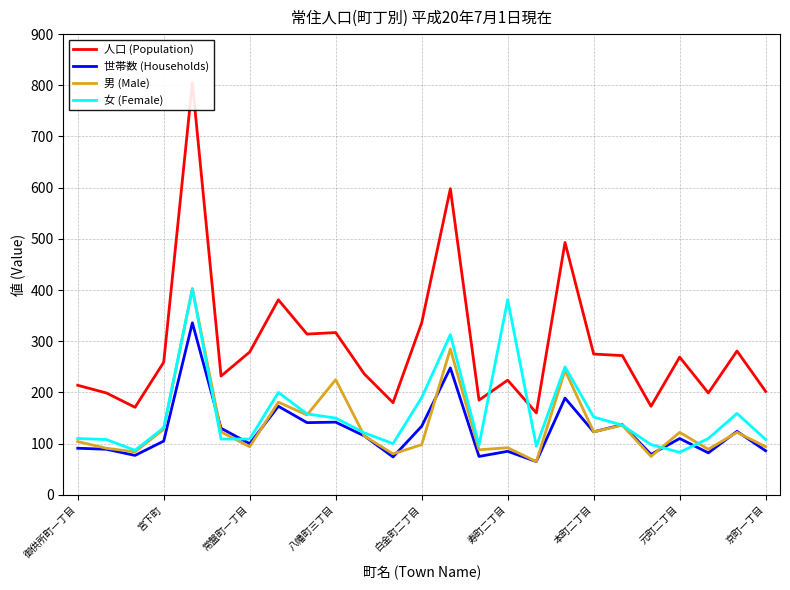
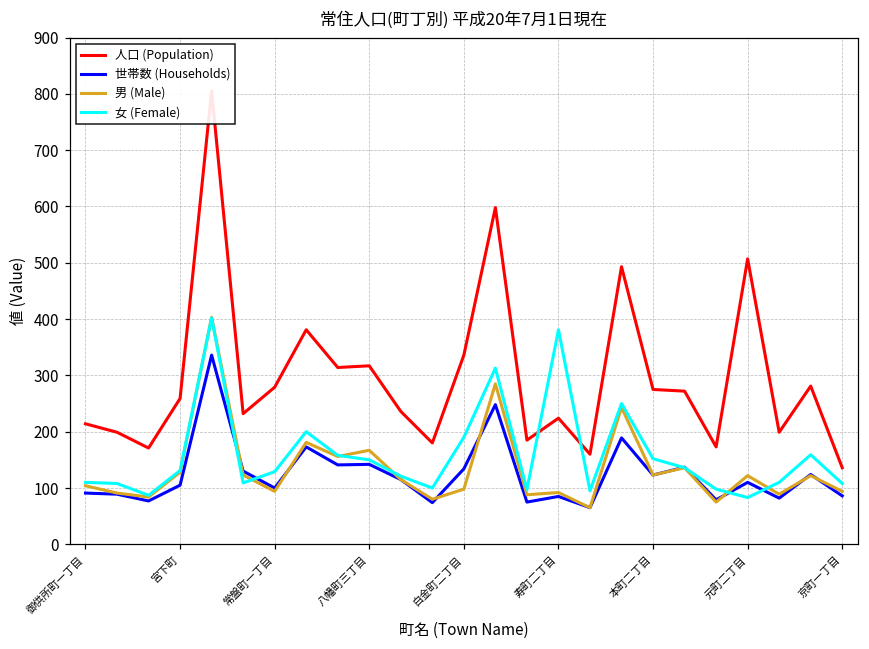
  {
    "人口 (Population)": {
      "御供所町一丁目": 210,
      "宮下町": 260,
      "常盤町一丁目": 280,
      "八幡町三丁目": 320,
      "白金町二丁目": 340,
      "寿町二丁目": 220,
      "本町二丁目": 280,
-     "元町二丁目": 270,
-     "京町一丁目": 200
+     "元町二丁目": 510,
+     "京町一丁目": 140
    },
    "世帯数 (Households)": {
      "御供所町一丁目": 90,
      "宮下町": 110,
      "常盤町一丁目": 100,
      "八幡町三丁目": 140,
      "白金町二丁目": 130,
      "寿町二丁目": 90,
      "元町二丁目": 110,
      "京町一丁目": 90
    },
    "男 (Male)": {
      "御供所町一丁目": 100,
      "常盤町一丁目": 90,
-     "八幡町三丁目": 230,
+     "八幡町三丁目": 170,
      "白金町二丁目": 100,
      "寿町二丁目": 90,
      "元町二丁目": 120,
      "京町一丁目": 90
    },
    "女 (Female)": {
      "御供所町一丁目": 110,
-     "常盤町一丁目": 110,
+     "常盤町一丁目": 130,
      "八幡町三丁目": 150,
      "白金町二丁目": 190,
      "寿町二丁目": 380,
      "本町二丁目": 150,
      "元町二丁目": 80,
      "京町一丁目": 110
    }
  }
